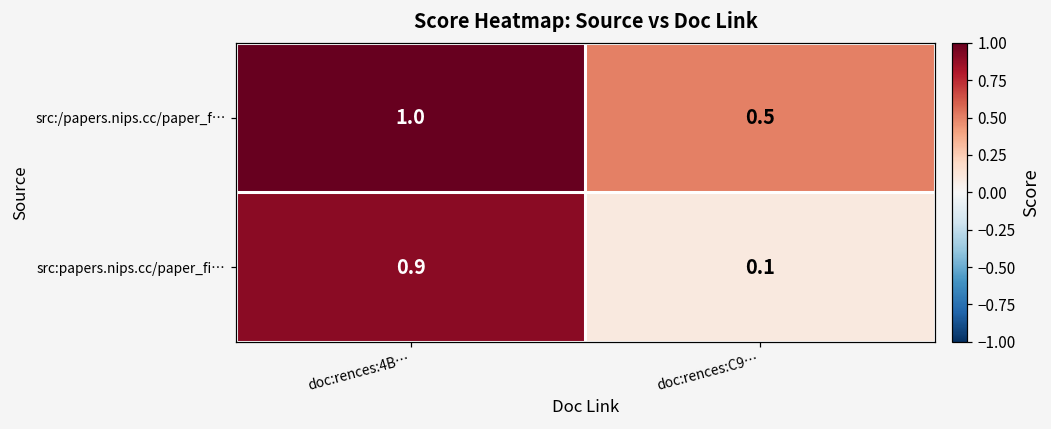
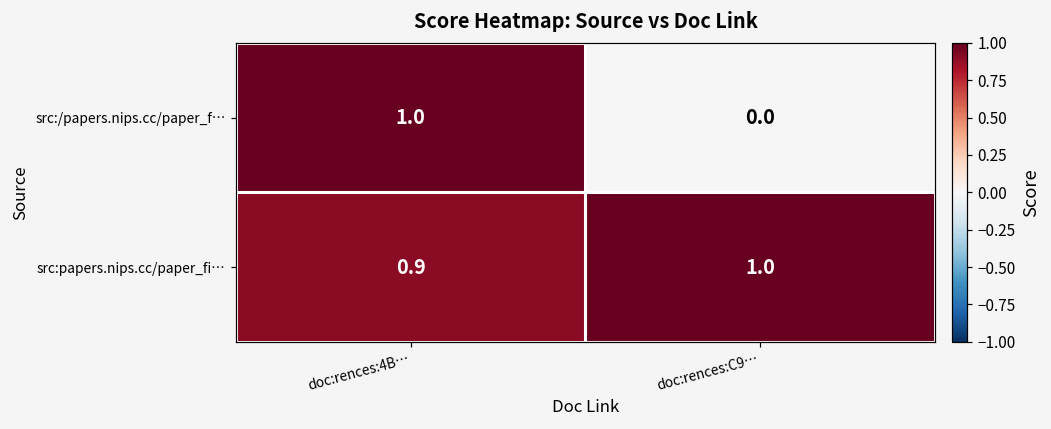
  {
    "src:/papers.nips.cc/paper_f…": {
      "doc:rences:4B…": 1.0,
-     "doc:rences:C9…": 0.5
+     "doc:rences:C9…": 0.0
    },
    "src:papers.nips.cc/paper_fi…": {
      "doc:rences:4B…": 0.9,
-     "doc:rences:C9…": 0.1
+     "doc:rences:C9…": 1.0
    }
  }
